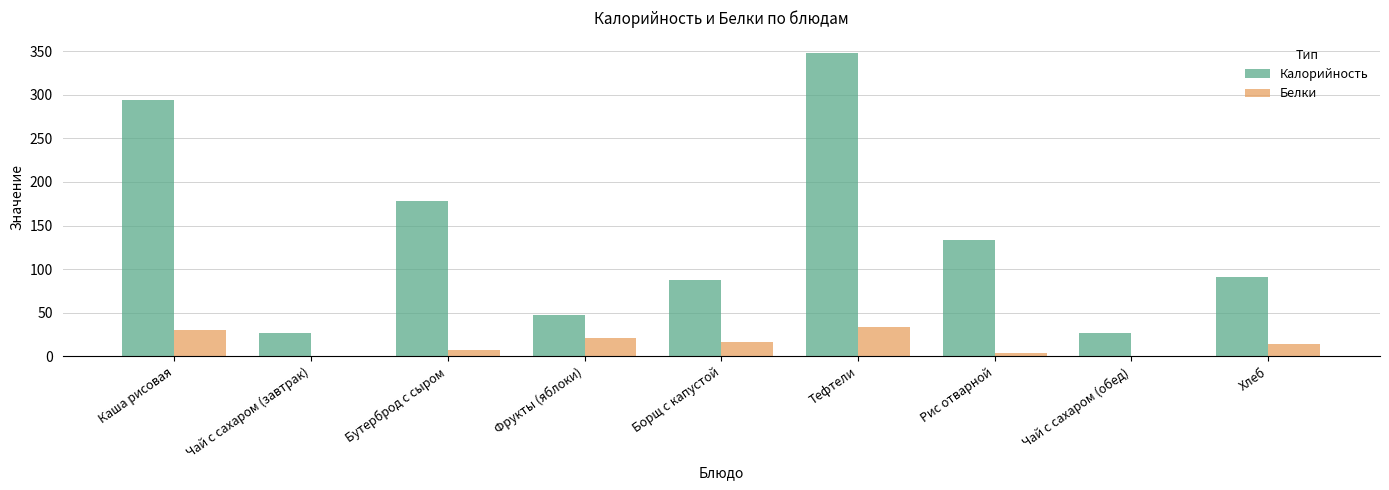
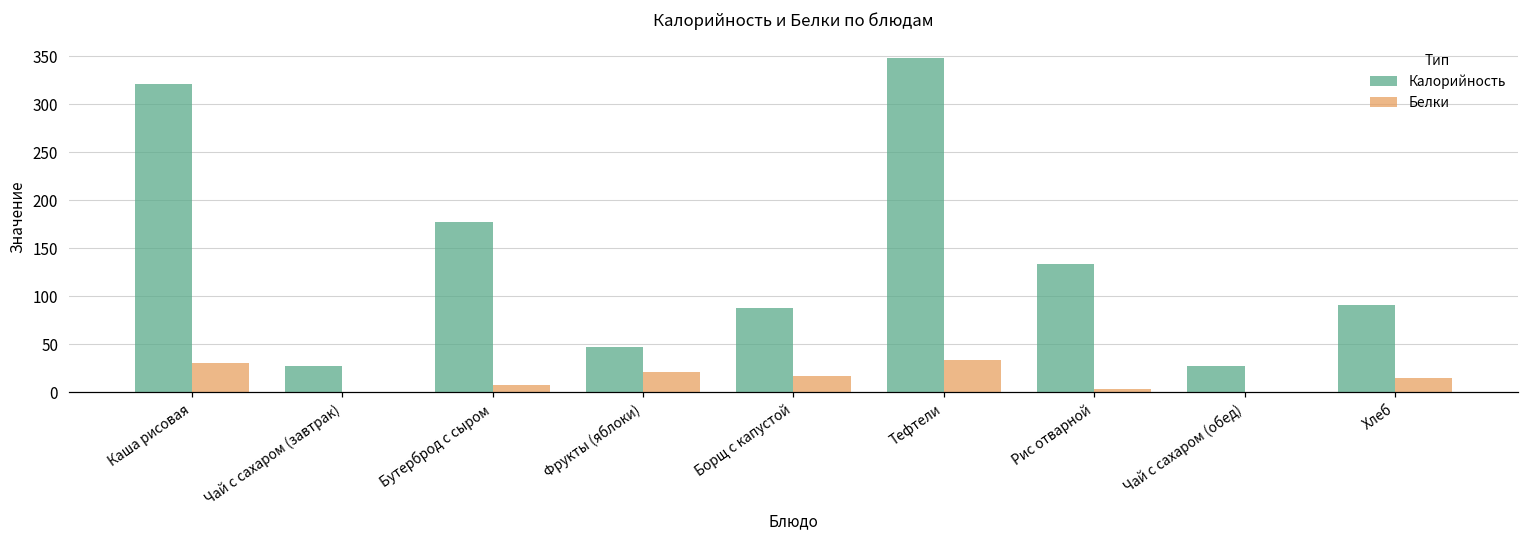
  {
    "Калорийность": {
-     "Каша рисовая": 290,
+     "Каша рисовая": 320,
      "Чай с сахаром (завтрак)": 30,
      "Бутерброд с сыром": 180,
      "Фрукты (яблоки)": 50,
      "Борщ с капустой": 90,
      "Тефтели": 350,
      "Рис отварной": 130,
      "Чай с сахаром (обед)": 30,
      "Хлеб": 90
    },
    "Белки": {
      "Каша рисовая": 30,
      "Бутерброд с сыром": 10,
      "Фрукты (яблоки)": 20,
      "Борщ с капустой": 20,
      "Тефтели": 30,
      "Рис отварной": 0,
      "Хлеб": 10
    }
  }
